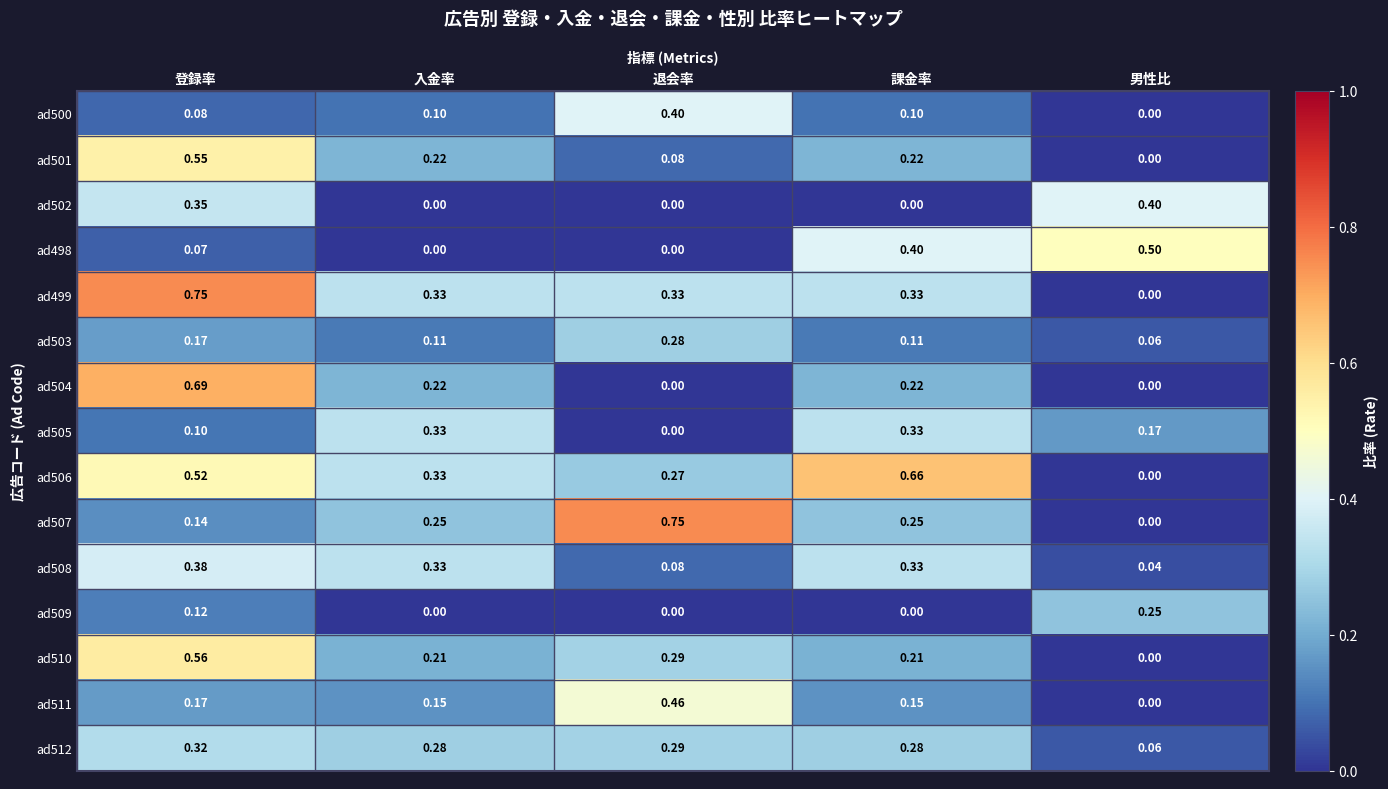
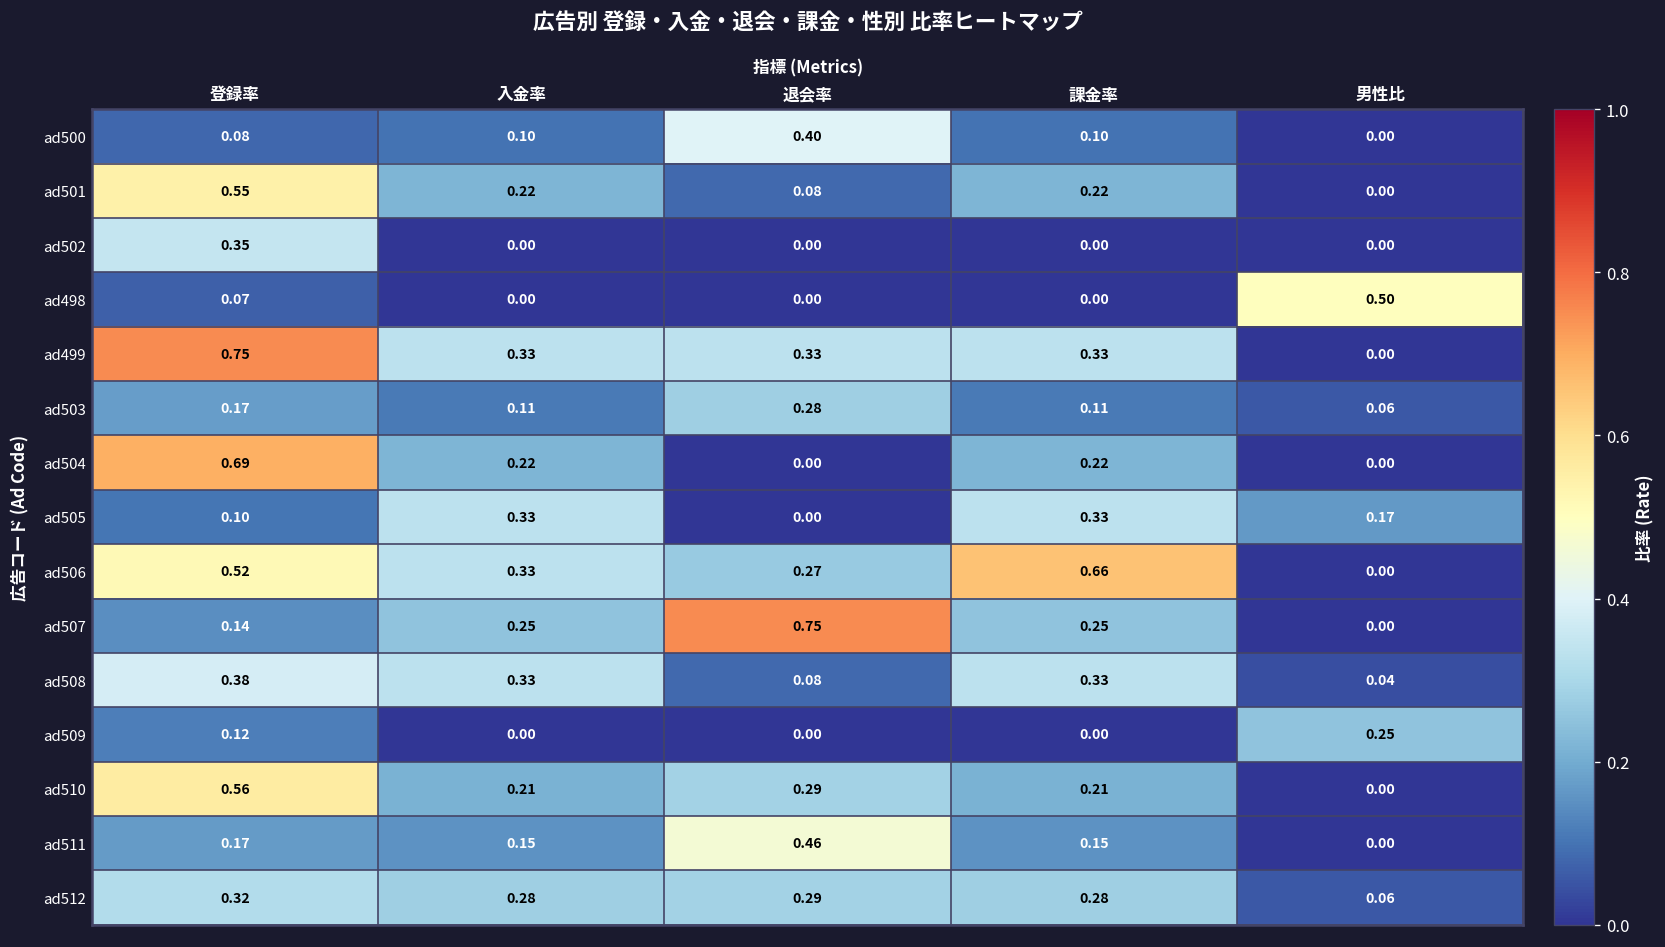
  {
    "ad500": {
      "登録率": 0.08,
      "入金率": 0.10,
      "退会率": 0.40,
      "課金率": 0.10,
      "男性比": 0.00
    },
    "ad501": {
      "登録率": 0.55,
      "入金率": 0.22,
      "退会率": 0.08,
      "課金率": 0.22,
      "男性比": 0.00
    },
    "ad502": {
      "登録率": 0.35,
      "入金率": 0.00,
      "退会率": 0.00,
      "課金率": 0.00,
-     "男性比": 0.40
+     "男性比": 0.00
    },
    "ad498": {
      "登録率": 0.07,
      "入金率": 0.00,
      "退会率": 0.00,
-     "課金率": 0.40,
+     "課金率": 0.00,
      "男性比": 0.50
    },
    "ad499": {
      "登録率": 0.75,
      "入金率": 0.33,
      "退会率": 0.33,
      "課金率": 0.33,
      "男性比": 0.00
    },
    "ad503": {
      "登録率": 0.17,
      "入金率": 0.11,
      "退会率": 0.28,
      "課金率": 0.11,
      "男性比": 0.06
    },
    "ad504": {
      "登録率": 0.69,
      "入金率": 0.22,
      "退会率": 0.00,
      "課金率": 0.22,
      "男性比": 0.00
    },
    "ad505": {
      "登録率": 0.10,
      "入金率": 0.33,
      "退会率": 0.00,
      "課金率": 0.33,
      "男性比": 0.17
    },
    "ad506": {
      "登録率": 0.52,
      "入金率": 0.33,
      "退会率": 0.27,
      "課金率": 0.66,
      "男性比": 0.00
    },
    "ad507": {
      "登録率": 0.14,
      "入金率": 0.25,
      "退会率": 0.75,
      "課金率": 0.25,
      "男性比": 0.00
    },
    "ad508": {
      "登録率": 0.38,
      "入金率": 0.33,
      "退会率": 0.08,
      "課金率": 0.33,
      "男性比": 0.04
    },
    "ad509": {
      "登録率": 0.12,
      "入金率": 0.00,
      "退会率": 0.00,
      "課金率": 0.00,
      "男性比": 0.25
    },
    "ad510": {
      "登録率": 0.56,
      "入金率": 0.21,
      "退会率": 0.29,
      "課金率": 0.21,
      "男性比": 0.00
    },
    "ad511": {
      "登録率": 0.17,
      "入金率": 0.15,
      "退会率": 0.46,
      "課金率": 0.15,
      "男性比": 0.00
    },
    "ad512": {
      "登録率": 0.32,
      "入金率": 0.28,
      "退会率": 0.29,
      "課金率": 0.28,
      "男性比": 0.06
    }
  }
